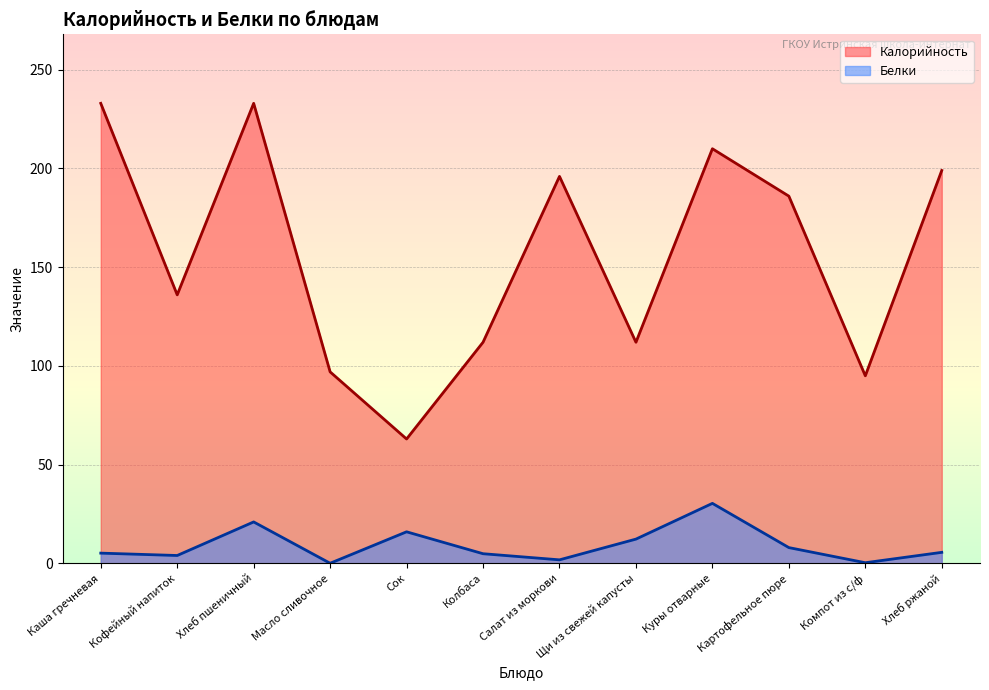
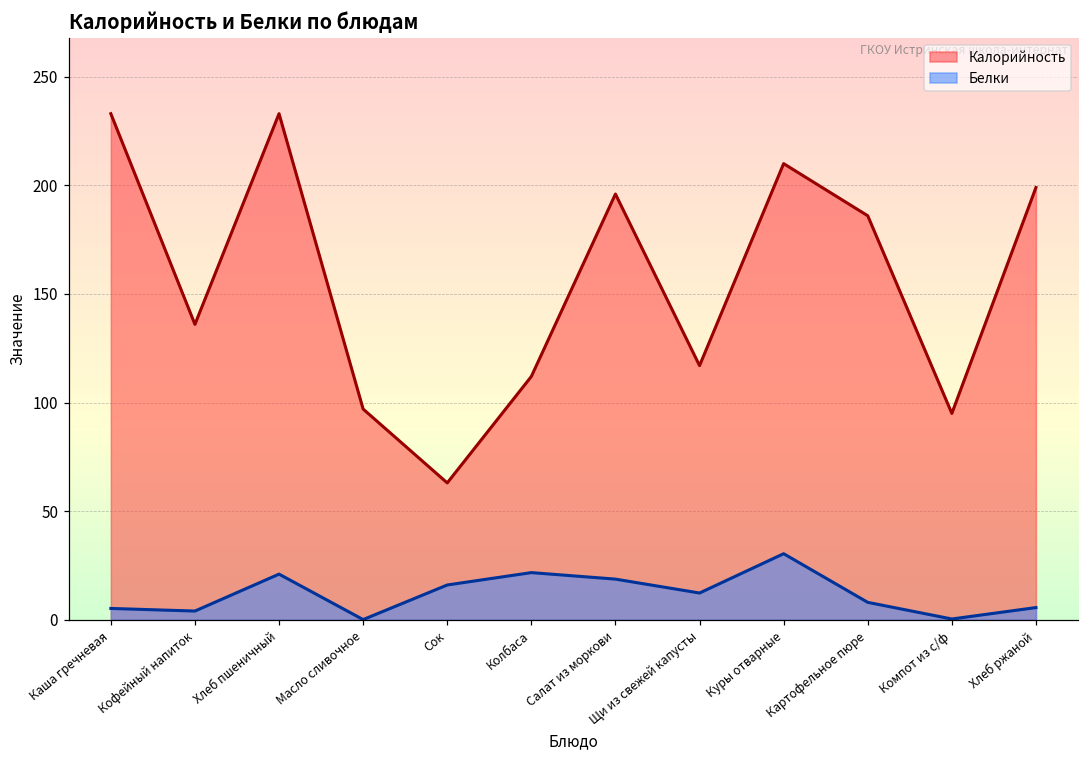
  {
    "Калорийность": {
      "Каша гречневая": 233,
      "Кофейный напиток": 136,
      "Хлеб пшеничный": 233,
      "Масло сливочное": 97,
      "Сок": 63,
      "Колбаса": 112,
      "Салат из моркови": 196,
-     "Щи из свежей капусты": 112,
+     "Щи из свежей капусты": 117,
      "Куры отварные": 210,
      "Картофельное пюре": 186,
      "Компот из с/ф": 95,
      "Хлеб ржаной": 199
    },
    "Белки": {
      "Каша гречневая": 5,
      "Кофейный напиток": 4,
      "Хлеб пшеничный": 21,
      "Масло сливочное": 0,
      "Сок": 16,
-     "Колбаса": 5,
-     "Салат из моркови": 2,
+     "Колбаса": 22,
+     "Салат из моркови": 19,
      "Щи из свежей капусты": 12,
      "Куры отварные": 30,
      "Картофельное пюре": 8,
      "Компот из с/ф": 0,
      "Хлеб ржаной": 6
    }
  }
